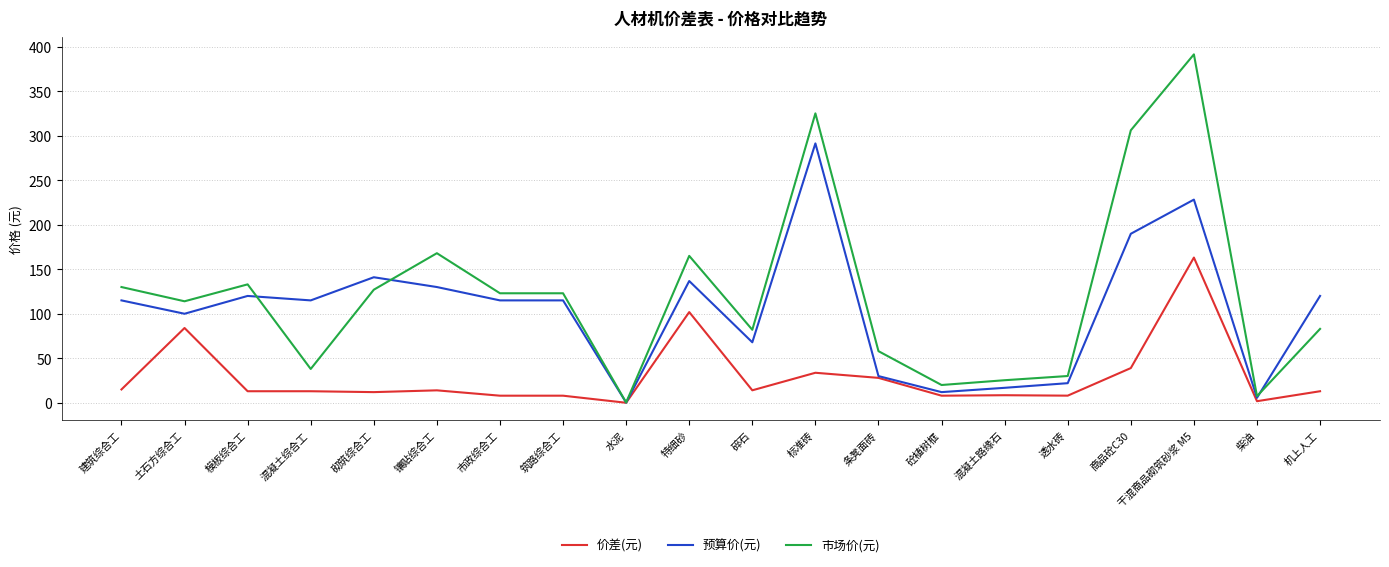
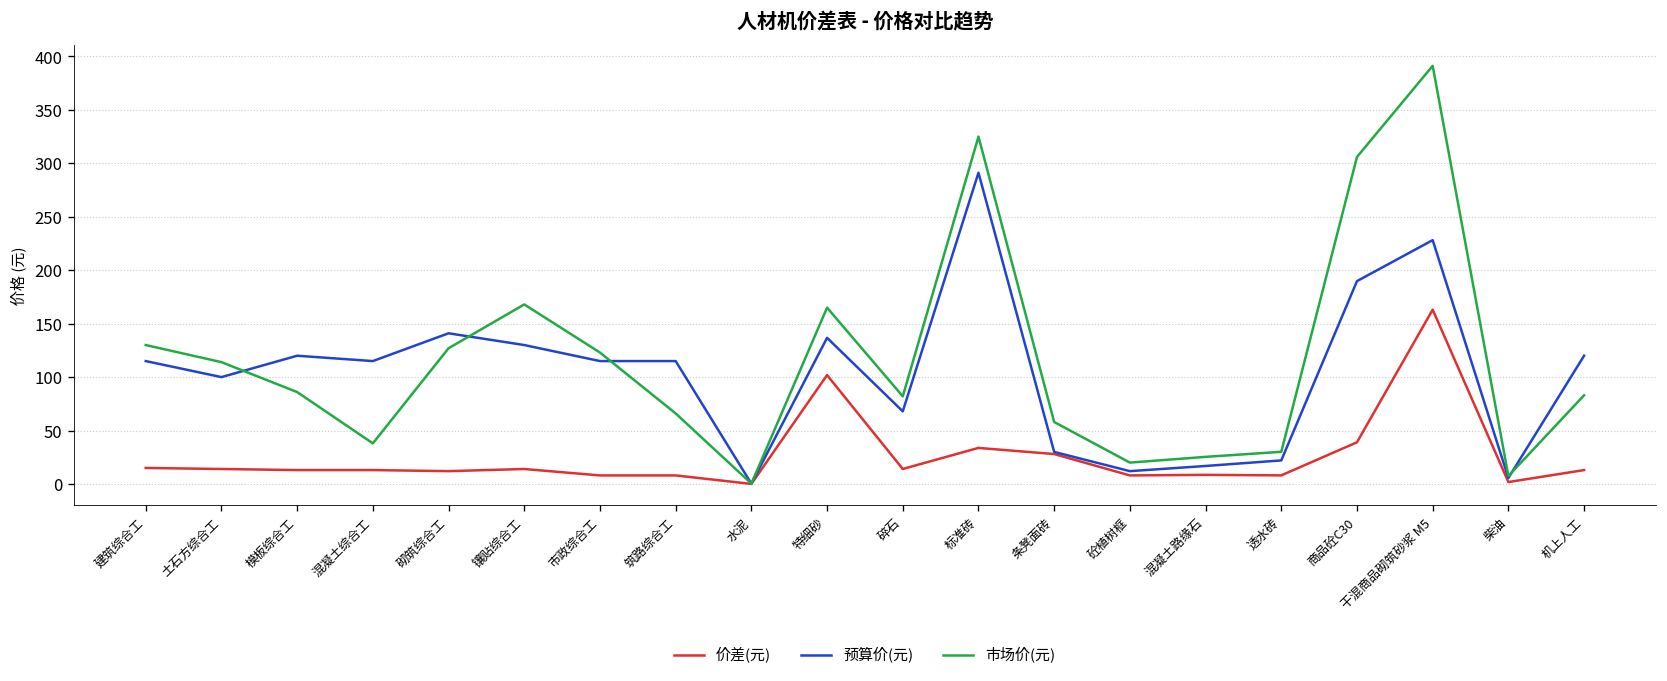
  {
    "价差(元)": {
      "建筑综合工": 20,
-     "土石方综合工": 80,
+     "土石方综合工": 10,
      "模板综合工": 10,
      "混凝土综合工": 10,
      "砌筑综合工": 10,
      "镶贴综合工": 10,
      "市政综合工": 10,
      "筑路综合工": 10,
      "特细砂": 100,
      "碎石": 10,
      "标准砖": 30,
      "砼植树框": 10,
      "混凝土路缘石": 10,
      "透水砖": 10,
      "商品砼C30": 40,
      "干混商品砌筑砂浆 M5": 160,
      "柴油": 0,
      "机上人工": 10
    },
    "预算价(元)": {
      "建筑综合工": 120,
      "土石方综合工": 100,
      "模板综合工": 120,
      "混凝土综合工": 120,
      "砌筑综合工": 140,
      "镶贴综合工": 130,
      "市政综合工": 120,
      "筑路综合工": 120,
      "特细砂": 140,
      "碎石": 70,
      "标准砖": 290,
      "砼植树框": 10,
      "混凝土路缘石": 20,
      "透水砖": 20,
      "商品砼C30": 190,
      "干混商品砌筑砂浆 M5": 230,
      "机上人工": 120
    },
    "市场价(元)": {
      "建筑综合工": 130,
      "土石方综合工": 110,
-     "模板综合工": 130,
+     "模板综合工": 90,
      "混凝土综合工": 40,
      "砌筑综合工": 130,
      "镶贴综合工": 170,
      "市政综合工": 120,
-     "筑路综合工": 120,
+     "筑路综合工": 70,
      "特细砂": 170,
      "碎石": 80,
      "标准砖": 330,
      "条凳面砖": 60,
      "砼植树框": 20,
      "混凝土路缘石": 30,
      "透水砖": 30,
      "商品砼C30": 310,
      "干混商品砌筑砂浆 M5": 390,
      "机上人工": 80
    }
  }
